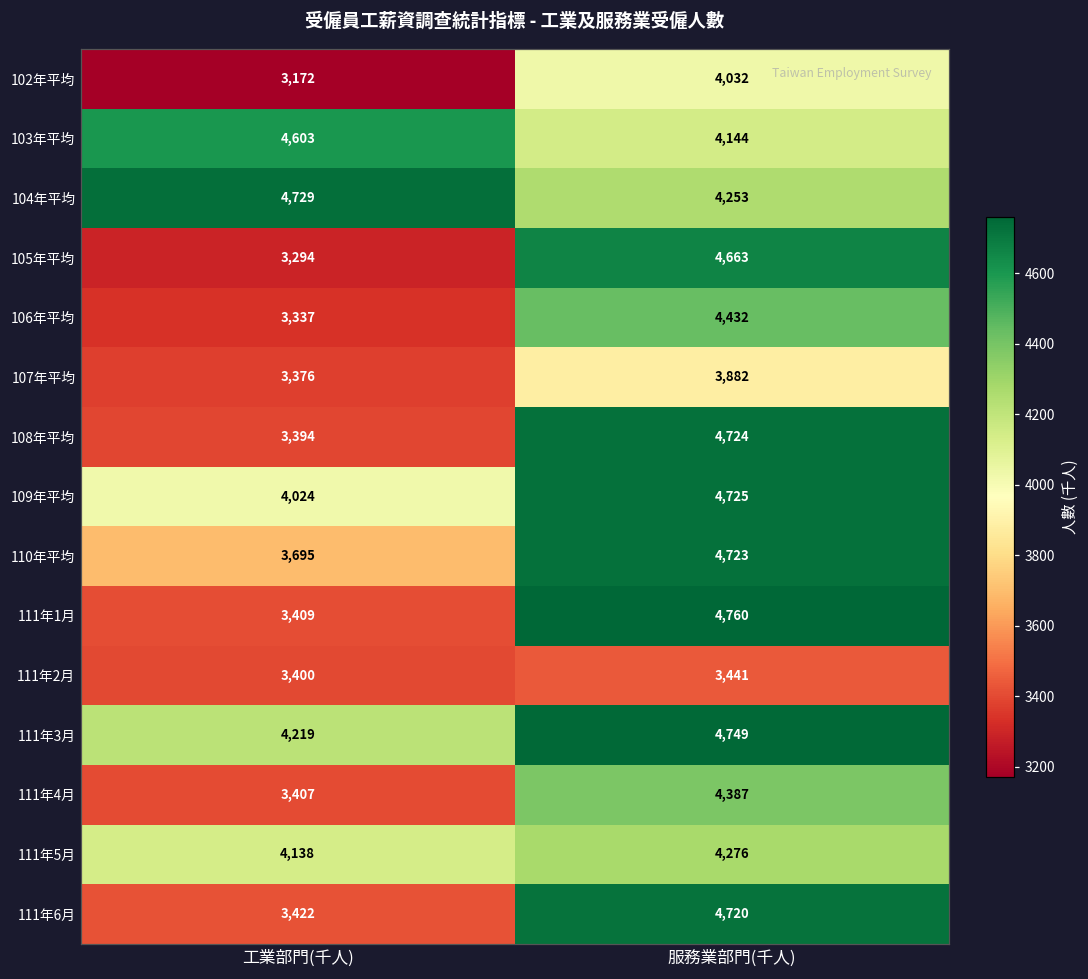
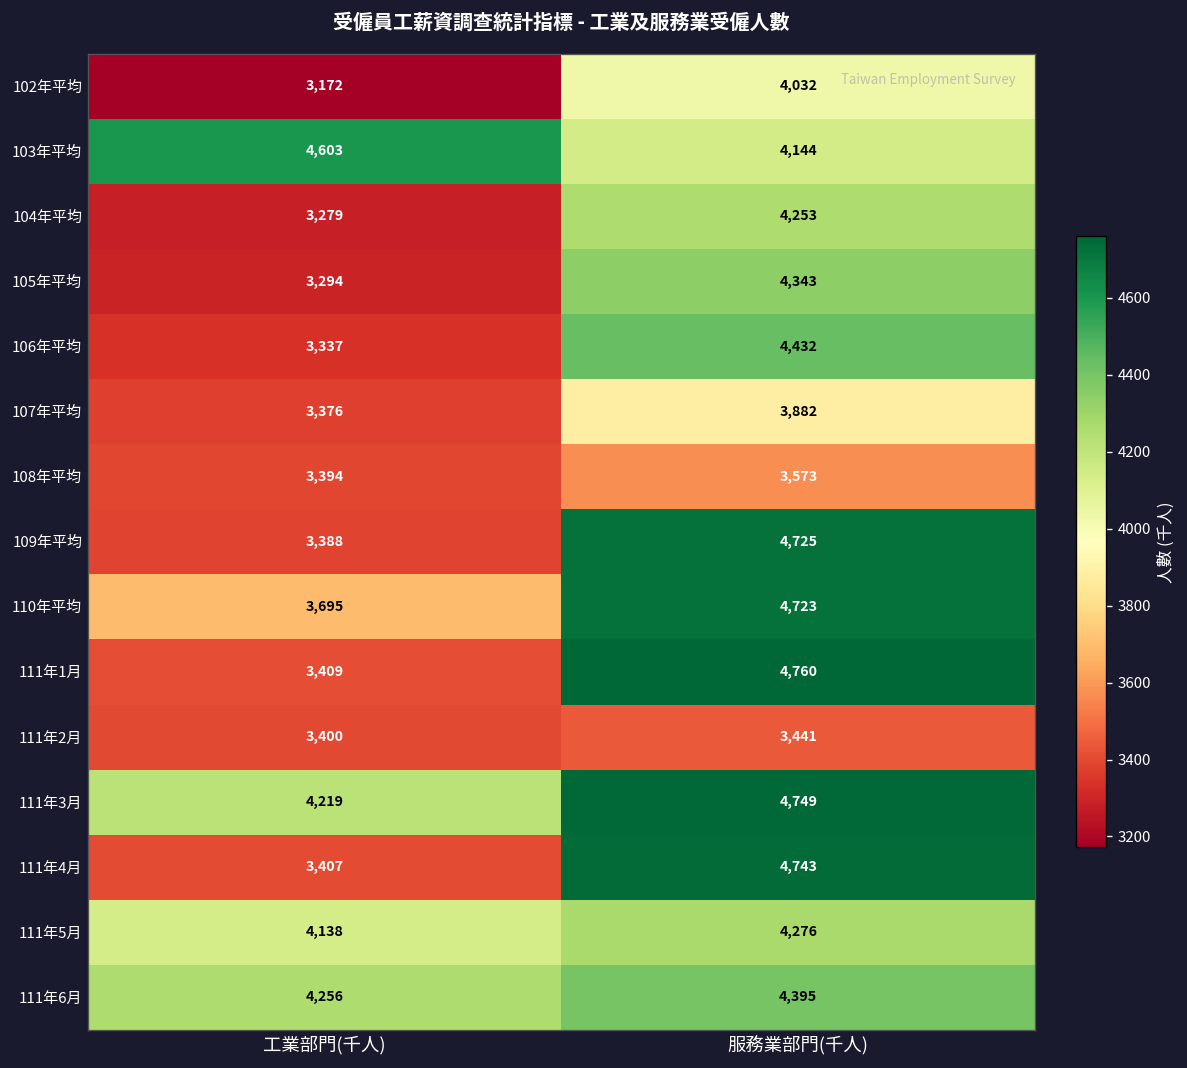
  {
    "102年平均": {
      "工業部門(千人)": "3,172"
    },
    "103年平均": {
      "工業部門(千人)": "4,603",
      "服務業部門(千人)": "4,144"
    },
    "104年平均": {
-     "工業部門(千人)": "4,729",
+     "工業部門(千人)": "3,279",
      "服務業部門(千人)": "4,253"
    },
    "105年平均": {
      "工業部門(千人)": "3,294",
-     "服務業部門(千人)": "4,663"
+     "服務業部門(千人)": "4,343"
    },
    "106年平均": {
      "工業部門(千人)": "3,337",
      "服務業部門(千人)": "4,432"
    },
    "107年平均": {
      "工業部門(千人)": "3,376",
      "服務業部門(千人)": "3,882"
    },
    "108年平均": {
      "工業部門(千人)": "3,394",
-     "服務業部門(千人)": "4,724"
+     "服務業部門(千人)": "3,573"
    },
    "109年平均": {
-     "工業部門(千人)": "4,024",
+     "工業部門(千人)": "3,388",
      "服務業部門(千人)": "4,725"
    },
    "110年平均": {
      "工業部門(千人)": "3,695",
      "服務業部門(千人)": "4,723"
    },
    "111年1月": {
      "工業部門(千人)": "3,409",
      "服務業部門(千人)": "4,760"
    },
    "111年2月": {
      "工業部門(千人)": "3,400",
      "服務業部門(千人)": "3,441"
    },
    "111年3月": {
      "工業部門(千人)": "4,219",
      "服務業部門(千人)": "4,749"
    },
    "111年4月": {
      "工業部門(千人)": "3,407",
-     "服務業部門(千人)": "4,387"
+     "服務業部門(千人)": "4,743"
    },
    "111年5月": {
      "工業部門(千人)": "4,138",
      "服務業部門(千人)": "4,276"
    },
    "111年6月": {
-     "工業部門(千人)": "3,422",
-     "服務業部門(千人)": "4,720"
+     "工業部門(千人)": "4,256",
+     "服務業部門(千人)": "4,395"
    }
  }
